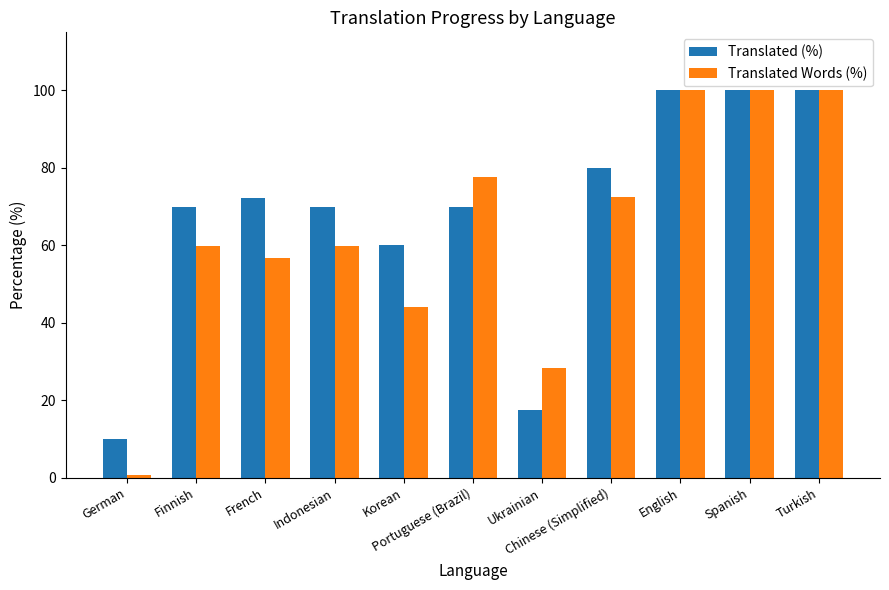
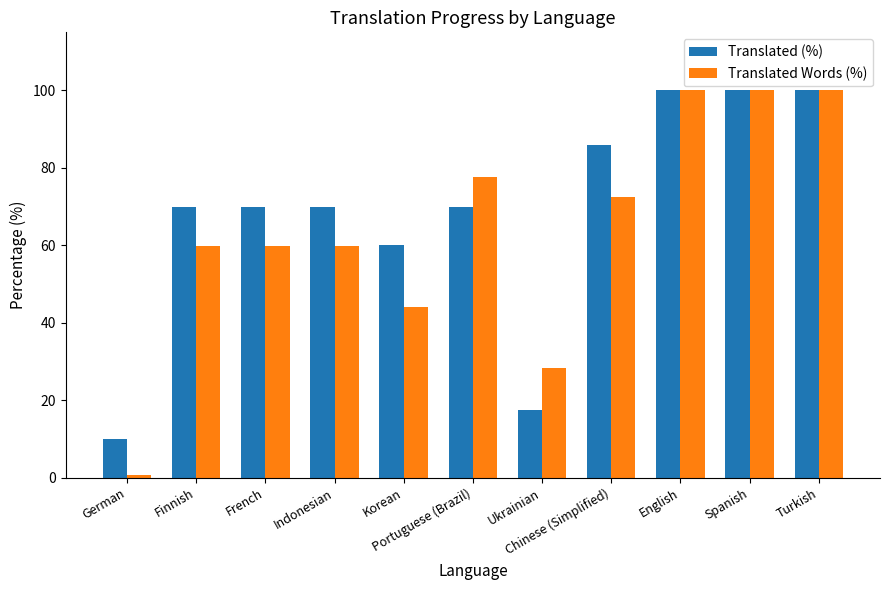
  {
    "Translated (%)": {
      "German": 10,
      "Finnish": 70,
-     "French": 72,
+     "French": 70,
      "Indonesian": 70,
      "Korean": 60,
      "Portuguese (Brazil)": 70,
      "Ukrainian": 18,
-     "Chinese (Simplified)": 80,
+     "Chinese (Simplified)": 86,
      "English": 100,
      "Spanish": 100,
      "Turkish": 100
    },
    "Translated Words (%)": {
      "German": 1,
      "Finnish": 60,
-     "French": 57,
+     "French": 60,
      "Indonesian": 60,
      "Korean": 44,
      "Portuguese (Brazil)": 78,
      "Ukrainian": 28,
      "Chinese (Simplified)": 72,
      "English": 100,
      "Spanish": 100,
      "Turkish": 100
    }
  }
